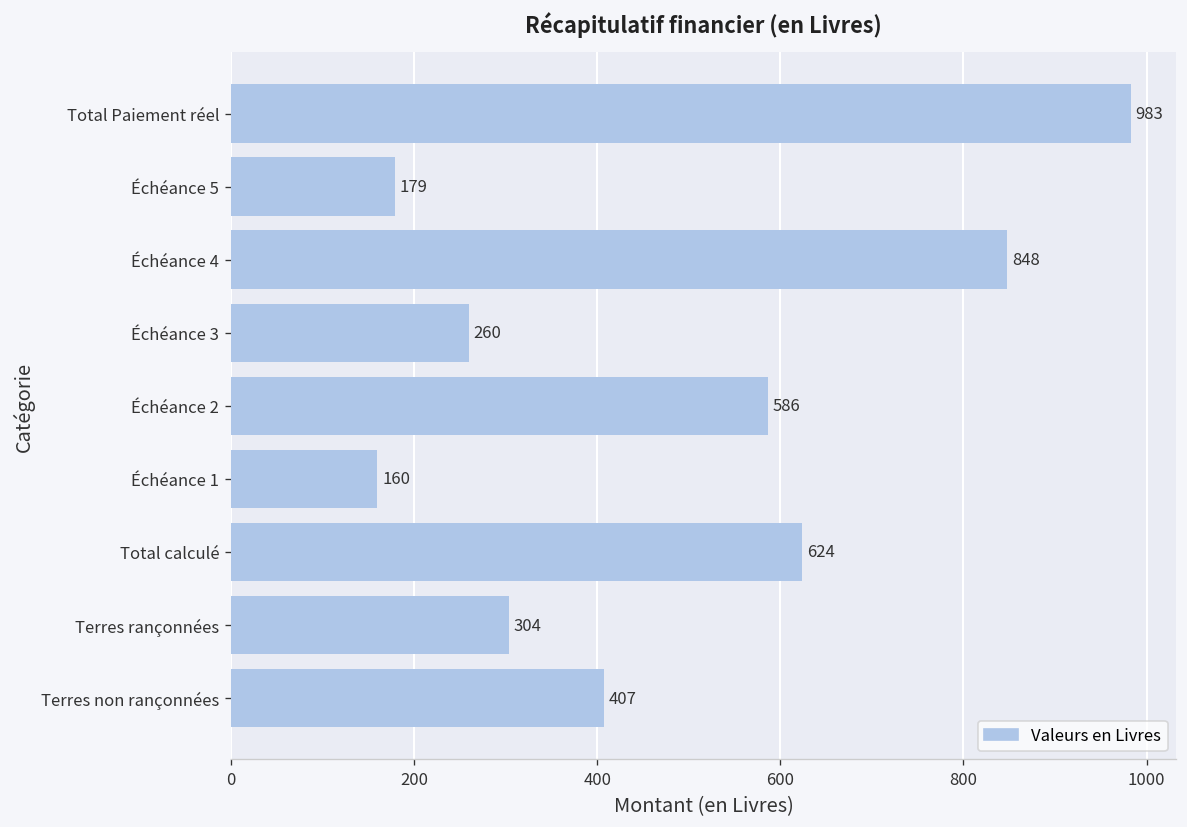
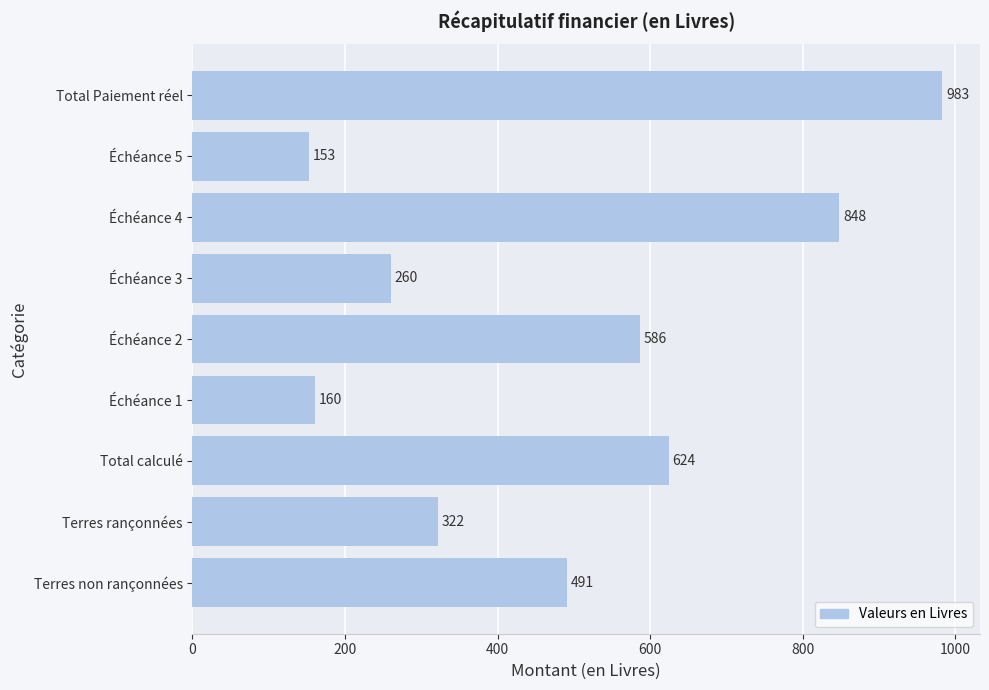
  {
    "Total Paiement réel": 983,
-   "Échéance 5": 179,
+   "Échéance 5": 153,
    "Échéance 4": 848,
    "Échéance 3": 260,
    "Échéance 2": 586,
    "Échéance 1": 160,
    "Total calculé": 624,
-   "Terres rançonnées": 304,
-   "Terres non rançonnées": 407
+   "Terres rançonnées": 322,
+   "Terres non rançonnées": 491
  }
